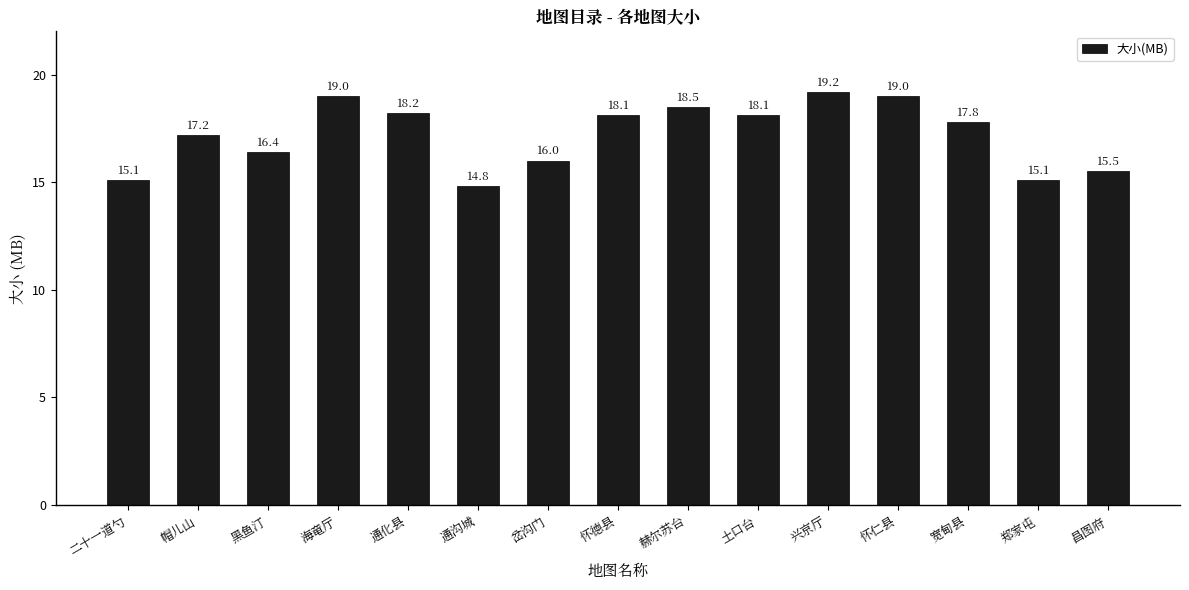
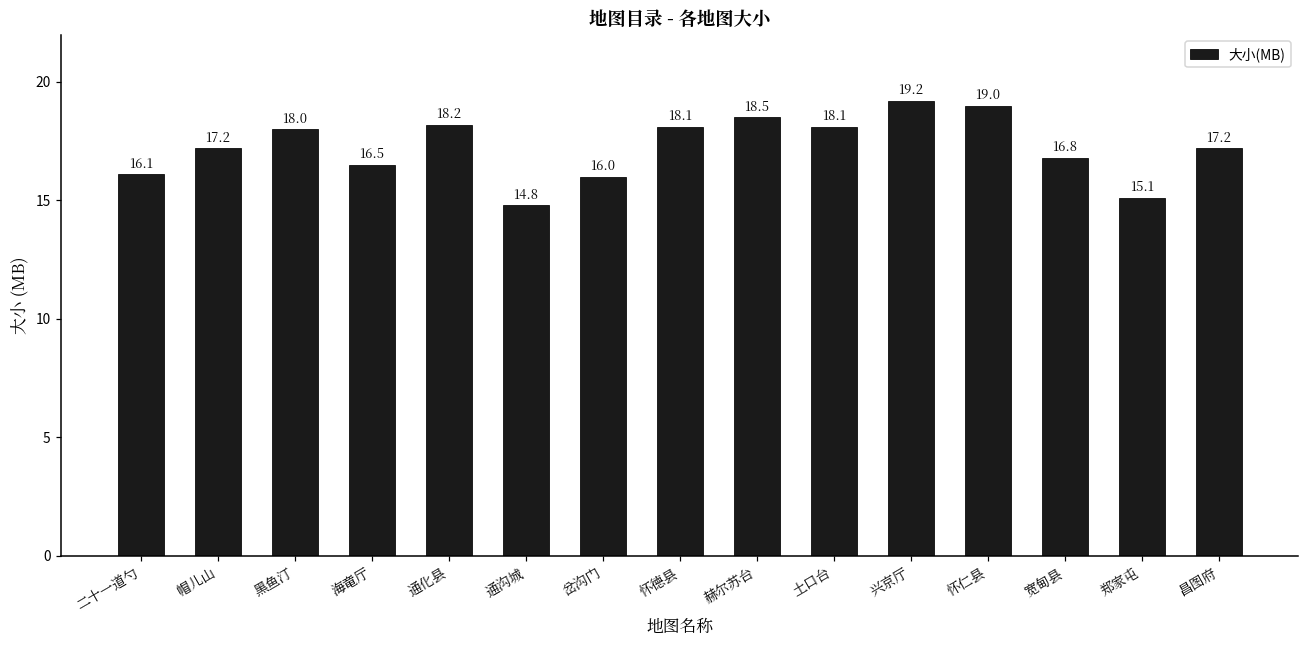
  {
-   "二十一道勺": 15.1,
+   "二十一道勺": 16.1,
    "帽儿山": 17.2,
-   "黑鱼汀": 16.4,
-   "海竜厅": 19.0,
+   "黑鱼汀": 18.0,
+   "海竜厅": 16.5,
    "通化县": 18.2,
    "通沟城": 14.8,
    "岔沟门": 16.0,
    "怀德县": 18.1,
    "赫尔苏台": 18.5,
    "土口台": 18.1,
    "兴京厅": 19.2,
    "怀仁县": 19.0,
-   "宽甸县": 17.8,
+   "宽甸县": 16.8,
    "郑家屯": 15.1,
-   "昌图府": 15.5
+   "昌图府": 17.2
  }
